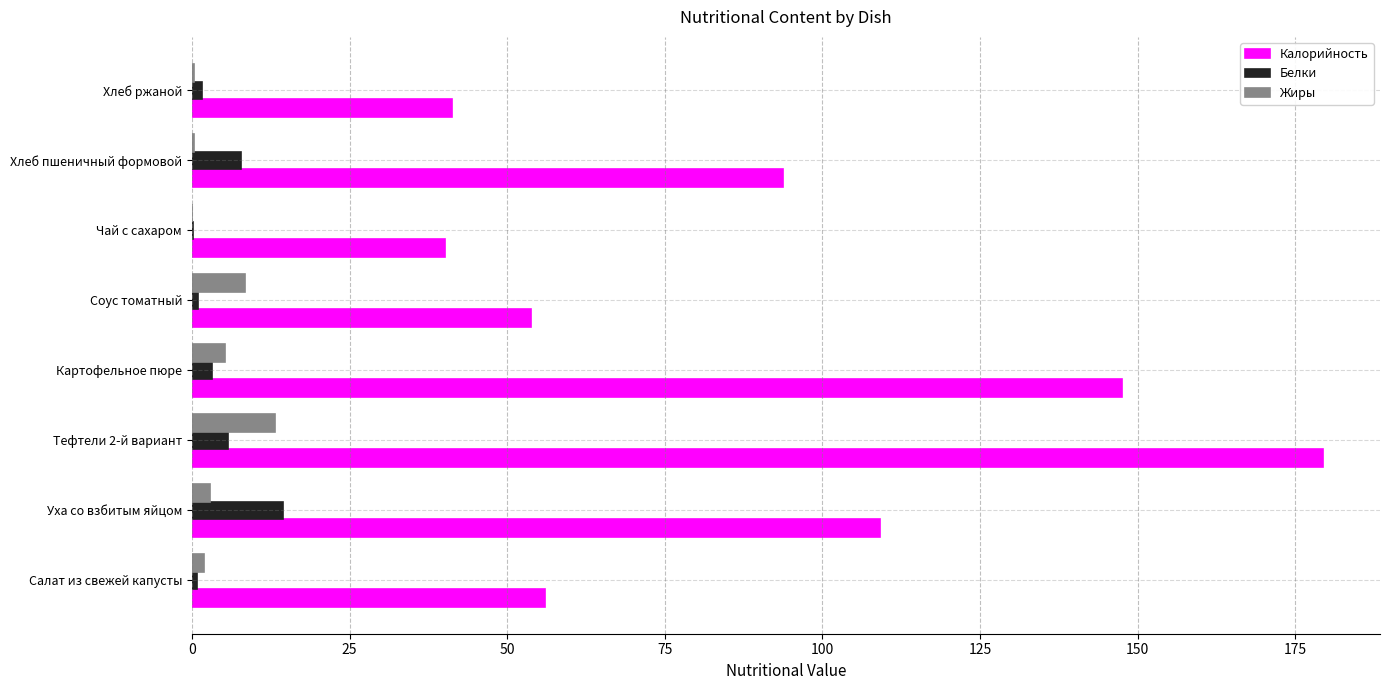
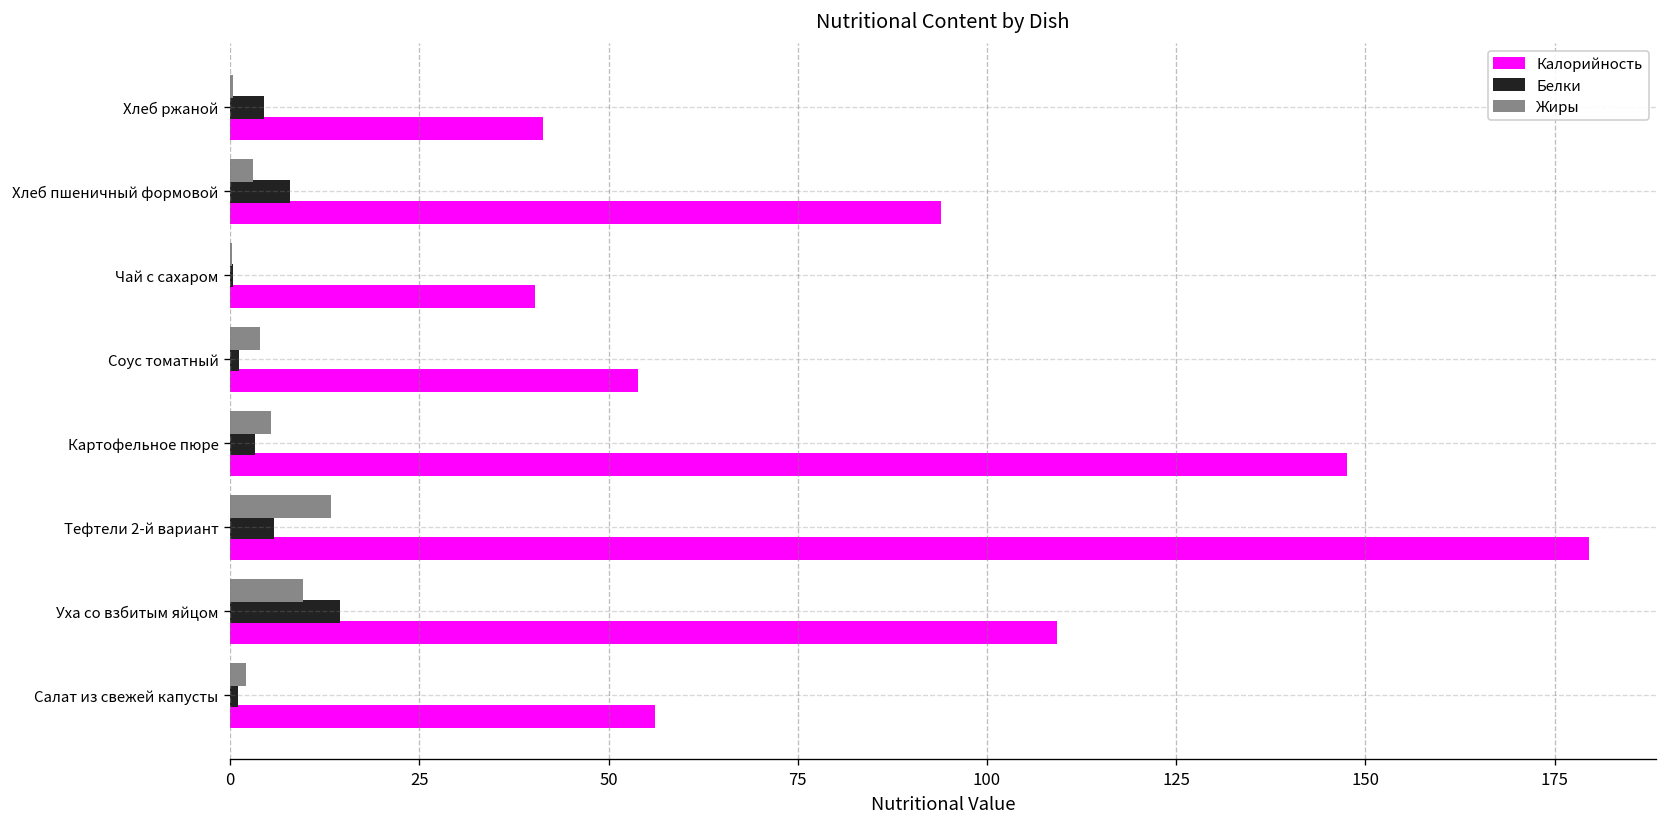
  {
    "Калорийность": {
      "Хлеб ржаной": 41,
      "Хлеб пшеничный формовой": 94,
      "Чай с сахаром": 40,
      "Соус томатный": 54,
      "Картофельное пюре": 147,
      "Тефтели 2-й вариант": 179,
      "Уха со взбитым яйцом": 109,
      "Салат из свежей капусты": 56
    },
    "Белки": {
-     "Хлеб ржаной": 2,
+     "Хлеб ржаной": 4,
      "Хлеб пшеничный формовой": 8,
      "Соус томатный": 1,
      "Картофельное пюре": 3,
      "Тефтели 2-й вариант": 6,
      "Уха со взбитым яйцом": 14,
      "Салат из свежей капусты": 1
    },
    "Жиры": {
-     "Хлеб пшеничный формовой": 0,
-     "Соус томатный": 8,
+     "Хлеб пшеничный формовой": 3,
+     "Соус томатный": 4,
      "Картофельное пюре": 5,
      "Тефтели 2-й вариант": 13,
-     "Уха со взбитым яйцом": 3,
+     "Уха со взбитым яйцом": 10,
      "Салат из свежей капусты": 2
    }
  }
